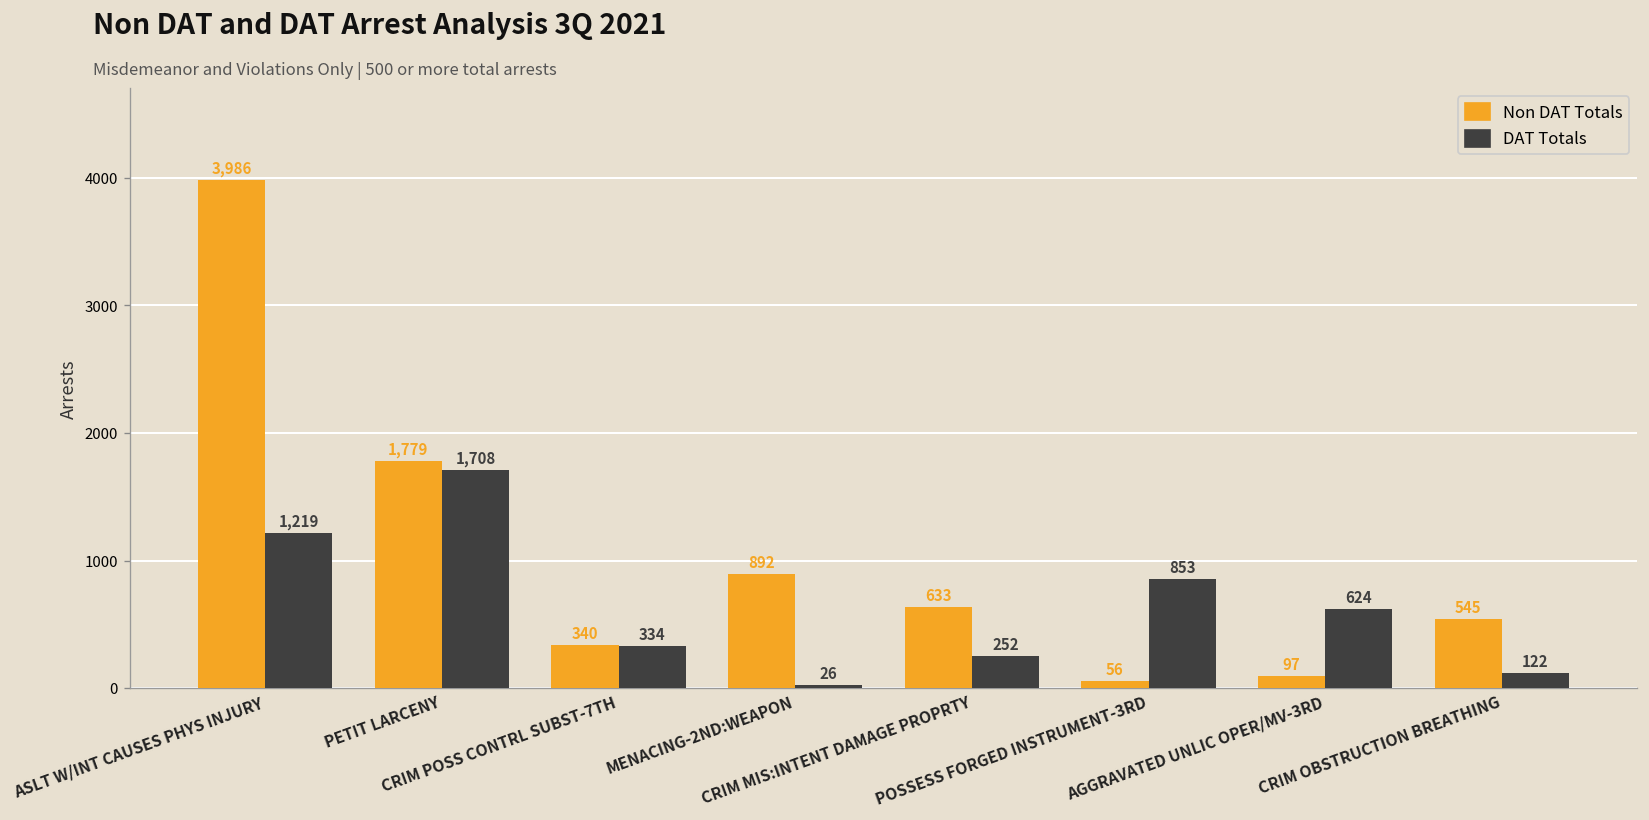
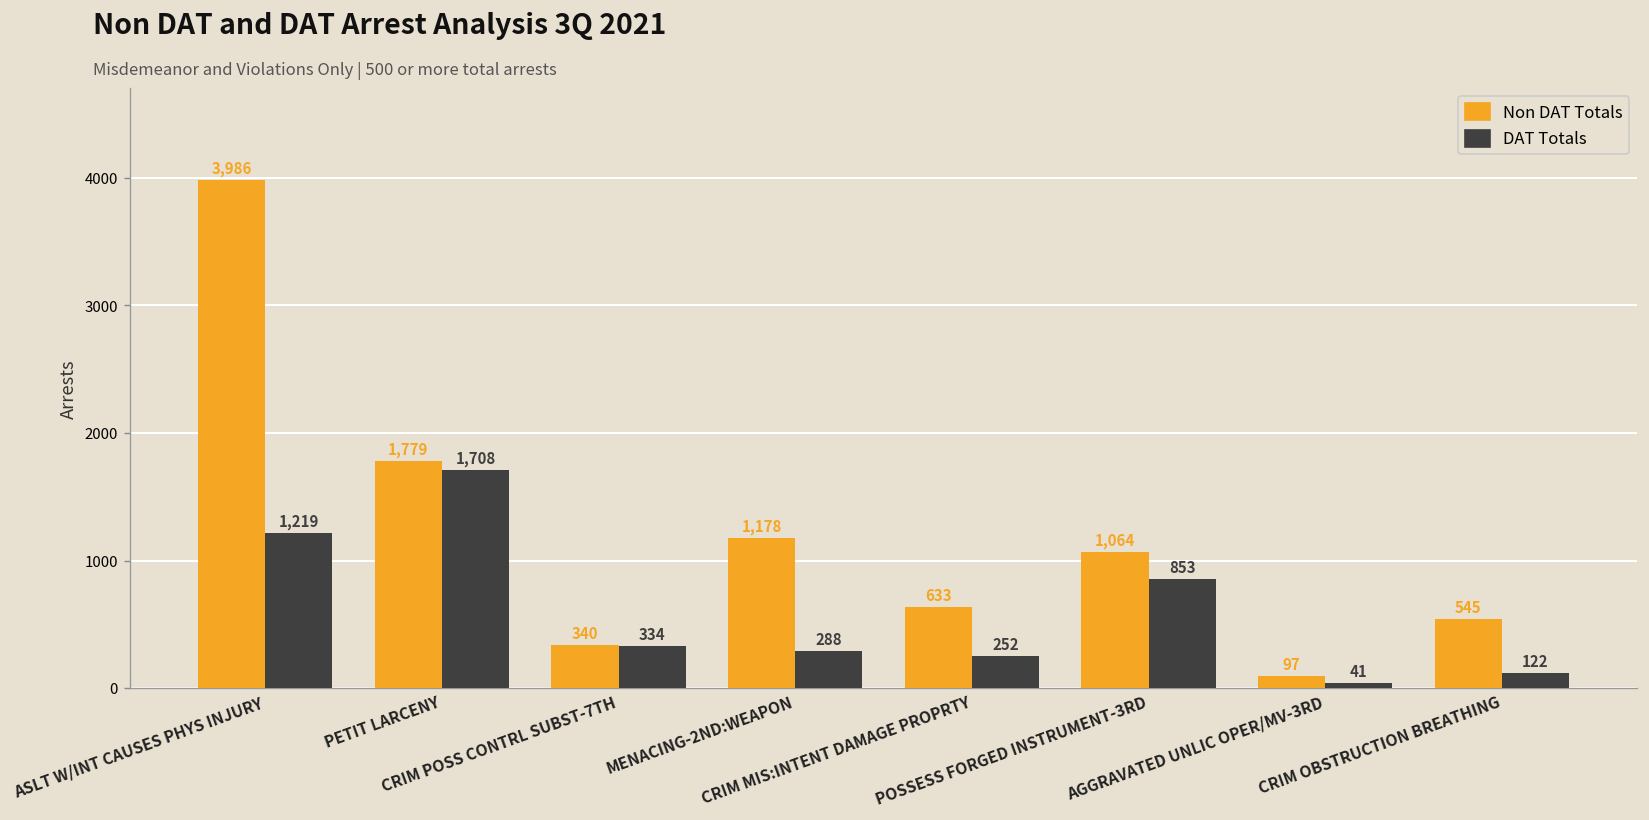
  {
    "Non DAT Totals": {
      "ASLT W/INT CAUSES PHYS INJURY": "3,986",
      "PETIT LARCENY": "1,779",
      "CRIM POSS CONTRL SUBST-7TH": "340",
-     "MENACING-2ND:WEAPON": "892",
+     "MENACING-2ND:WEAPON": "1,178",
      "CRIM MIS:INTENT DAMAGE PROPRTY": "633",
-     "POSSESS FORGED INSTRUMENT-3RD": "56",
+     "POSSESS FORGED INSTRUMENT-3RD": "1,064",
      "AGGRAVATED UNLIC OPER/MV-3RD": "97",
      "CRIM OBSTRUCTION BREATHING": "545"
    },
    "DAT Totals": {
      "ASLT W/INT CAUSES PHYS INJURY": "1,219",
      "PETIT LARCENY": "1,708",
      "CRIM POSS CONTRL SUBST-7TH": "334",
-     "MENACING-2ND:WEAPON": "26",
+     "MENACING-2ND:WEAPON": "288",
      "CRIM MIS:INTENT DAMAGE PROPRTY": "252",
      "POSSESS FORGED INSTRUMENT-3RD": "853",
-     "AGGRAVATED UNLIC OPER/MV-3RD": "624",
+     "AGGRAVATED UNLIC OPER/MV-3RD": "41",
      "CRIM OBSTRUCTION BREATHING": "122"
    }
  }
